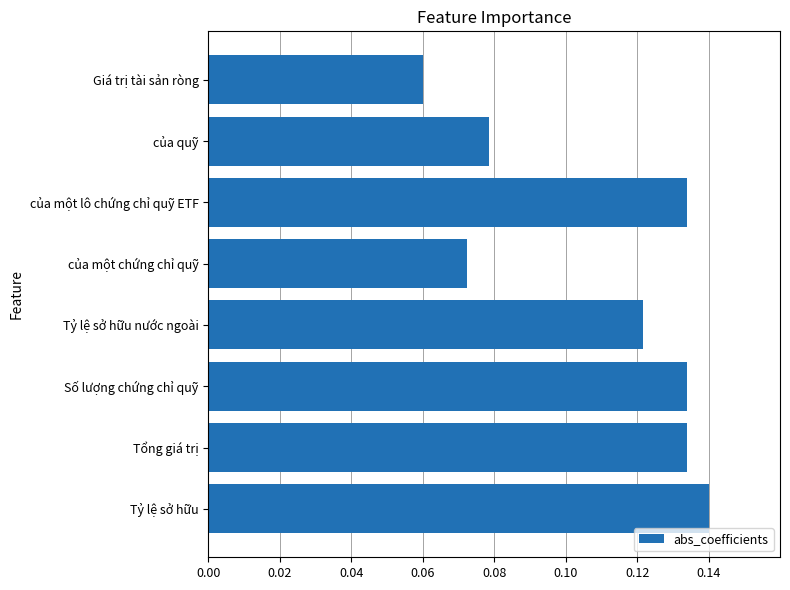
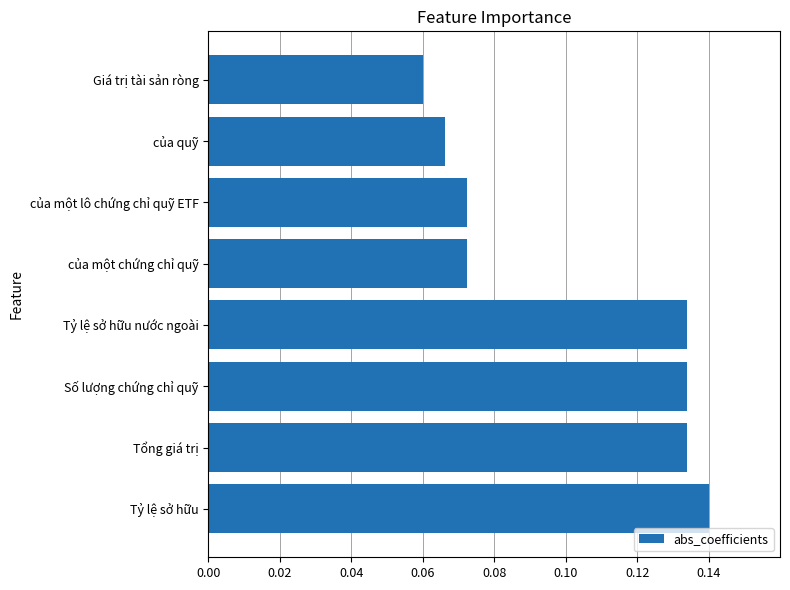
  {
    "Giá trị tài sản ròng": 0.060,
-   "của quỹ": 0.078,
-   "của một lô chứng chỉ quỹ ETF": 0.134,
+   "của quỹ": 0.066,
+   "của một lô chứng chỉ quỹ ETF": 0.072,
    "của một chứng chỉ quỹ": 0.072,
-   "Tỷ lệ sở hữu nước ngoài": 0.122,
+   "Tỷ lệ sở hữu nước ngoài": 0.134,
    "Số lượng chứng chỉ quỹ": 0.134,
    "Tổng giá trị": 0.134,
    "Tỷ lệ sở hữu": 0.140
  }
